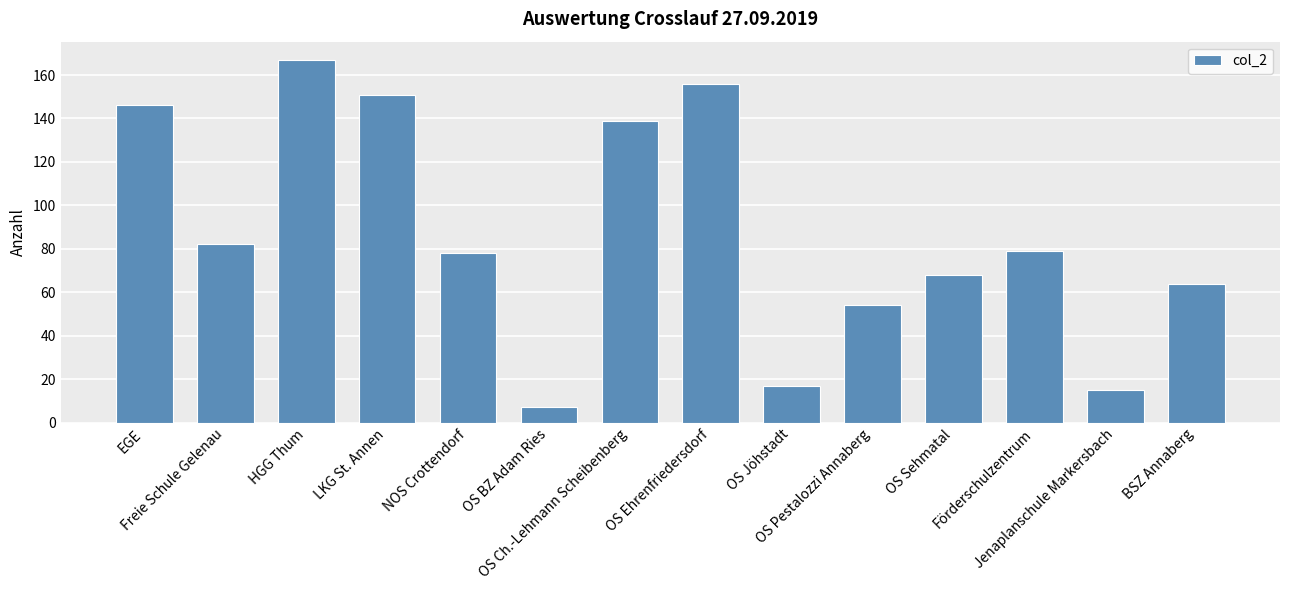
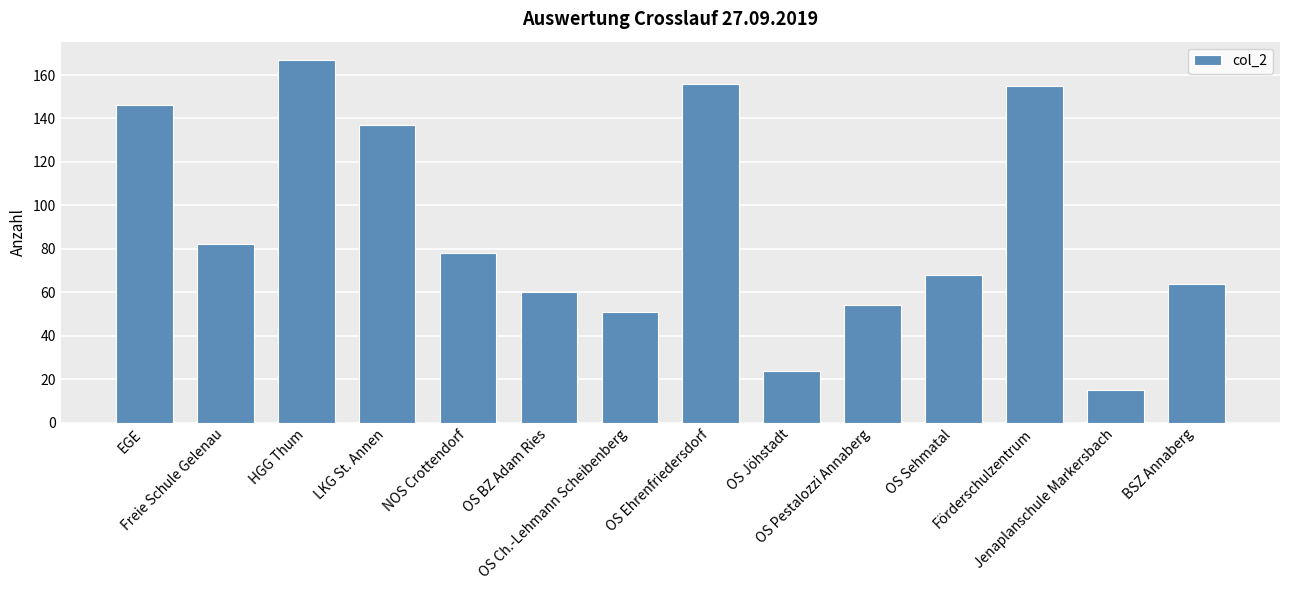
  {
    "EGE": 146,
    "Freie Schule Gelenau": 82,
    "HGG Thum": 167,
-   "LKG St. Annen": 151,
+   "LKG St. Annen": 137,
    "NOS Crottendorf": 78,
-   "OS BZ Adam Ries": 7,
-   "OS Ch.-Lehmann Scheibenberg": 139,
+   "OS BZ Adam Ries": 60,
+   "OS Ch.-Lehmann Scheibenberg": 51,
    "OS Ehrenfriedersdorf": 156,
-   "OS Jöhstadt": 17,
+   "OS Jöhstadt": 24,
    "OS Pestalozzi Annaberg": 54,
    "OS Sehmatal": 68,
-   "Förderschulzentrum": 79,
+   "Förderschulzentrum": 155,
    "Jenaplanschule Markersbach": 15,
    "BSZ Annaberg": 64
  }
